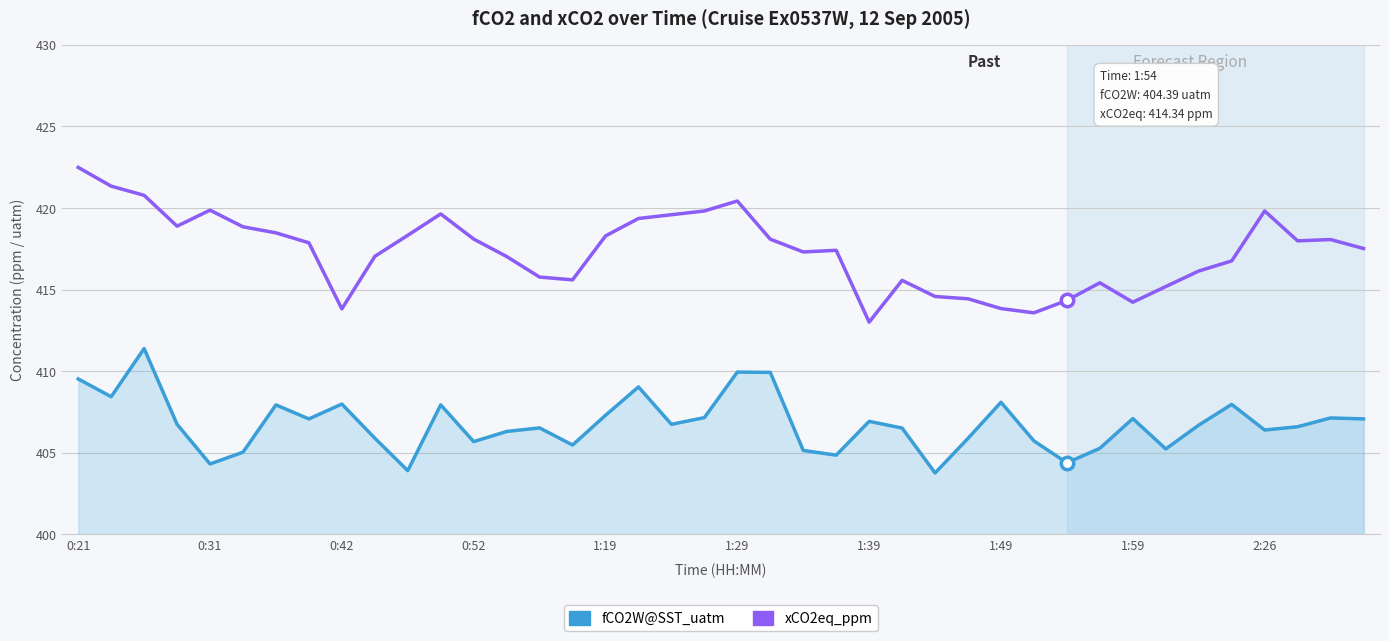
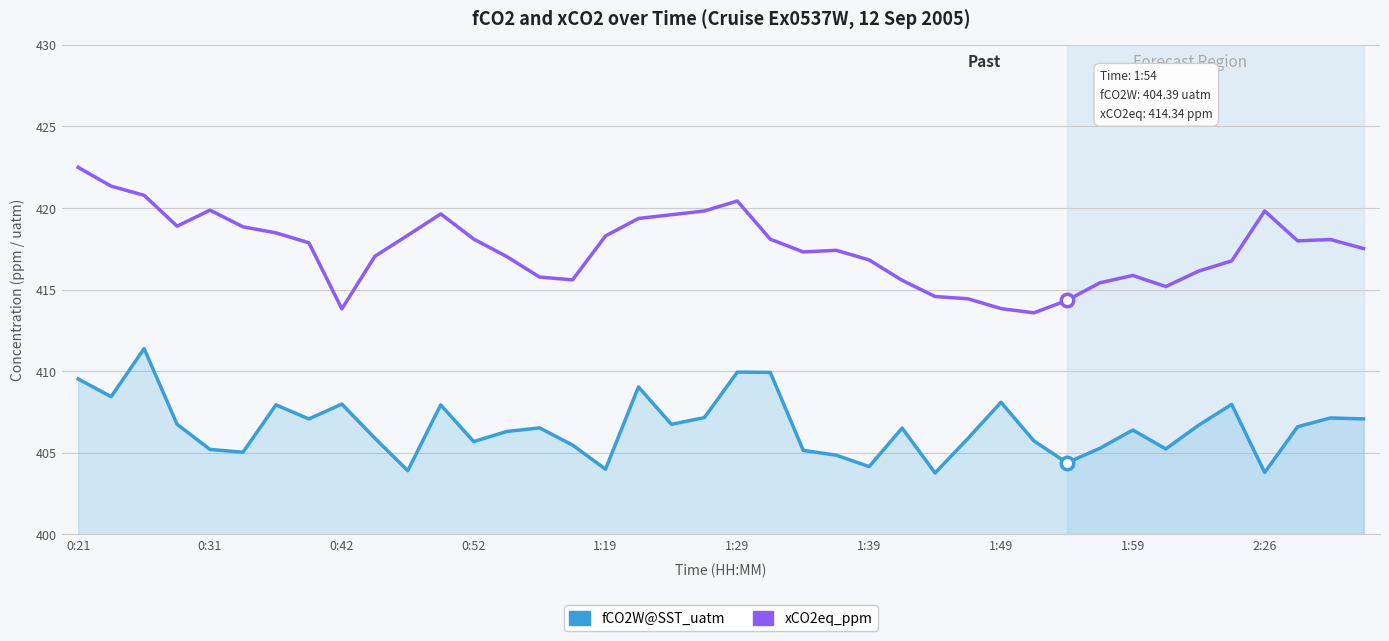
  {
    "fCO2W@SST_uatm": {
      "0:21": 409.5,
-     "0:31": 404.3,
+     "0:31": 405.2,
      "0:42": 408.0,
      "0:52": 405.7,
-     "1:19": 407.3,
+     "1:19": 404.0,
      "1:29": 410.0,
-     "1:39": 406.9,
+     "1:39": 404.2,
      "1:49": 408.1,
-     "1:59": 407.1,
-     "2:26": 406.4
+     "1:59": 406.4,
+     "2:26": 403.8
    },
    "xCO2eq_ppm": {
      "0:21": 422.5,
      "0:31": 419.9,
      "0:42": 413.8,
      "0:52": 418.1,
      "1:19": 418.3,
      "1:29": 420.4,
-     "1:39": 413.0,
+     "1:39": 416.8,
      "1:49": 413.8,
-     "1:59": 414.2,
+     "1:59": 415.9,
      "2:26": 419.8
    }
  }
